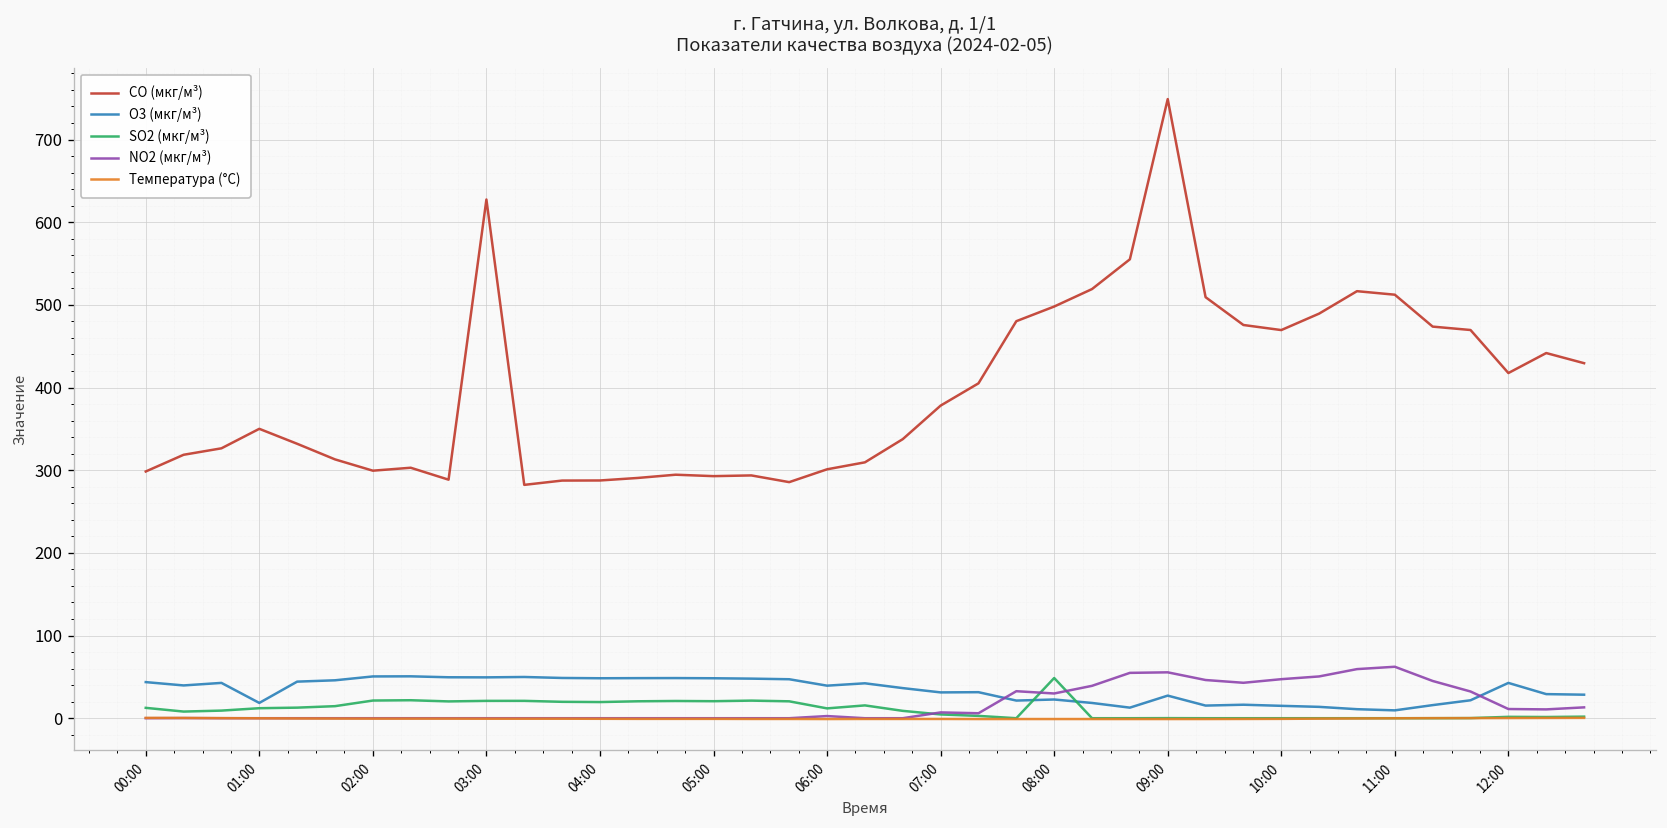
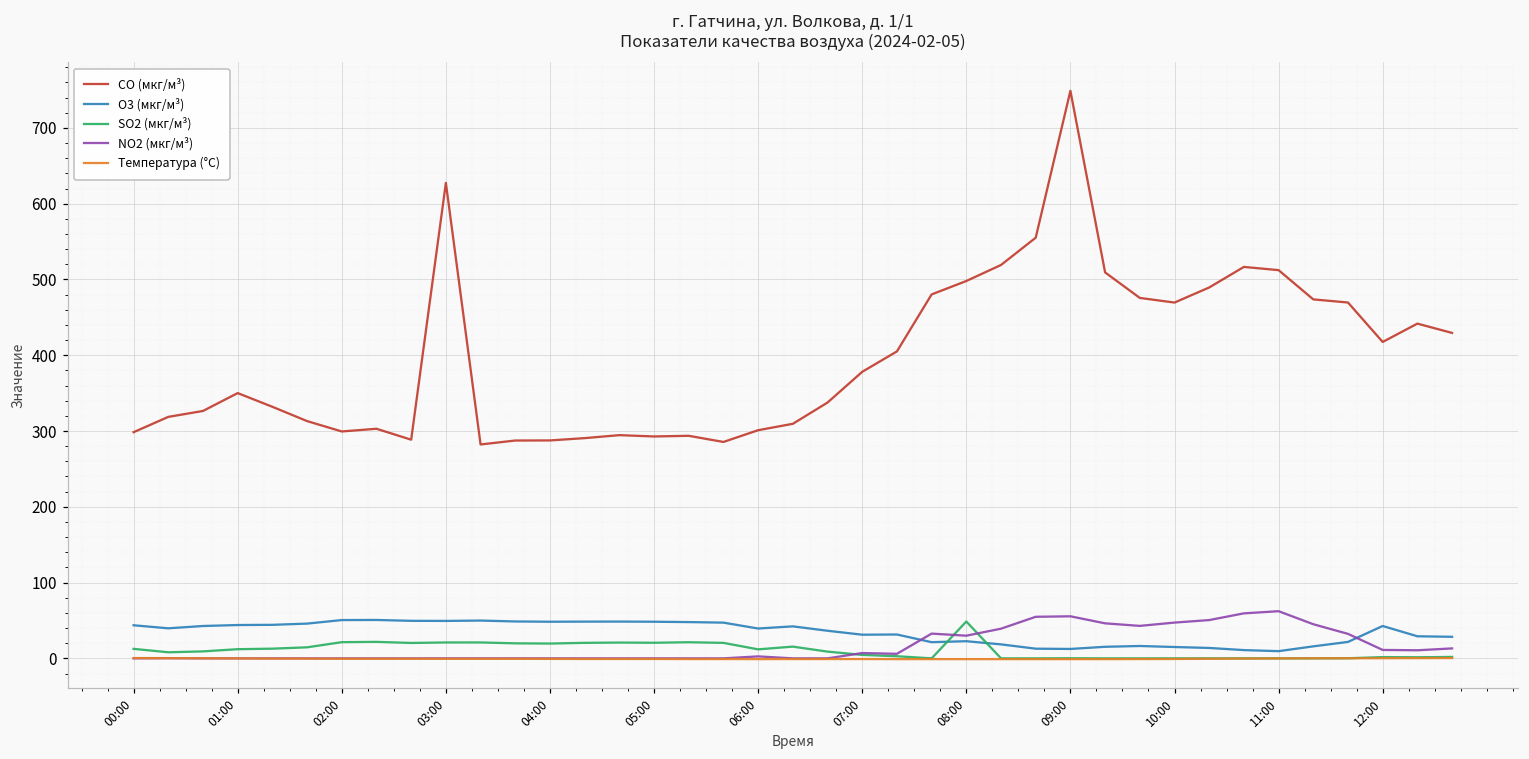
  {
    "CO (мкг/м³)": {
      "00:00": 300,
      "01:00": 350,
      "02:00": 300,
      "03:00": 630,
      "04:00": 290,
      "05:00": 290,
      "06:00": 300,
      "07:00": 380,
      "08:00": 500,
      "09:00": 750,
      "10:00": 470,
      "11:00": 510,
      "12:00": 420
    },
    "O3 (мкг/м³)": {
      "00:00": 40,
-     "01:00": 20,
+     "01:00": 40,
      "02:00": 50,
      "03:00": 50,
      "04:00": 50,
      "05:00": 50,
      "06:00": 40,
      "07:00": 30,
      "08:00": 20,
-     "09:00": 30,
+     "09:00": 10,
      "10:00": 10,
      "11:00": 10,
      "12:00": 40
    },
    "SO2 (мкг/м³)": {
      "00:00": 10,
      "01:00": 10,
      "02:00": 20,
      "03:00": 20,
      "04:00": 20,
      "05:00": 20,
      "06:00": 10,
      "08:00": 50
    },
    "NO2 (мкг/м³)": {
      "08:00": 30,
      "09:00": 60,
      "10:00": 50,
      "11:00": 60,
      "12:00": 10
    },
    "Температура (°C)": {
      "07:00": 0,
      "08:00": 0
    }
  }
